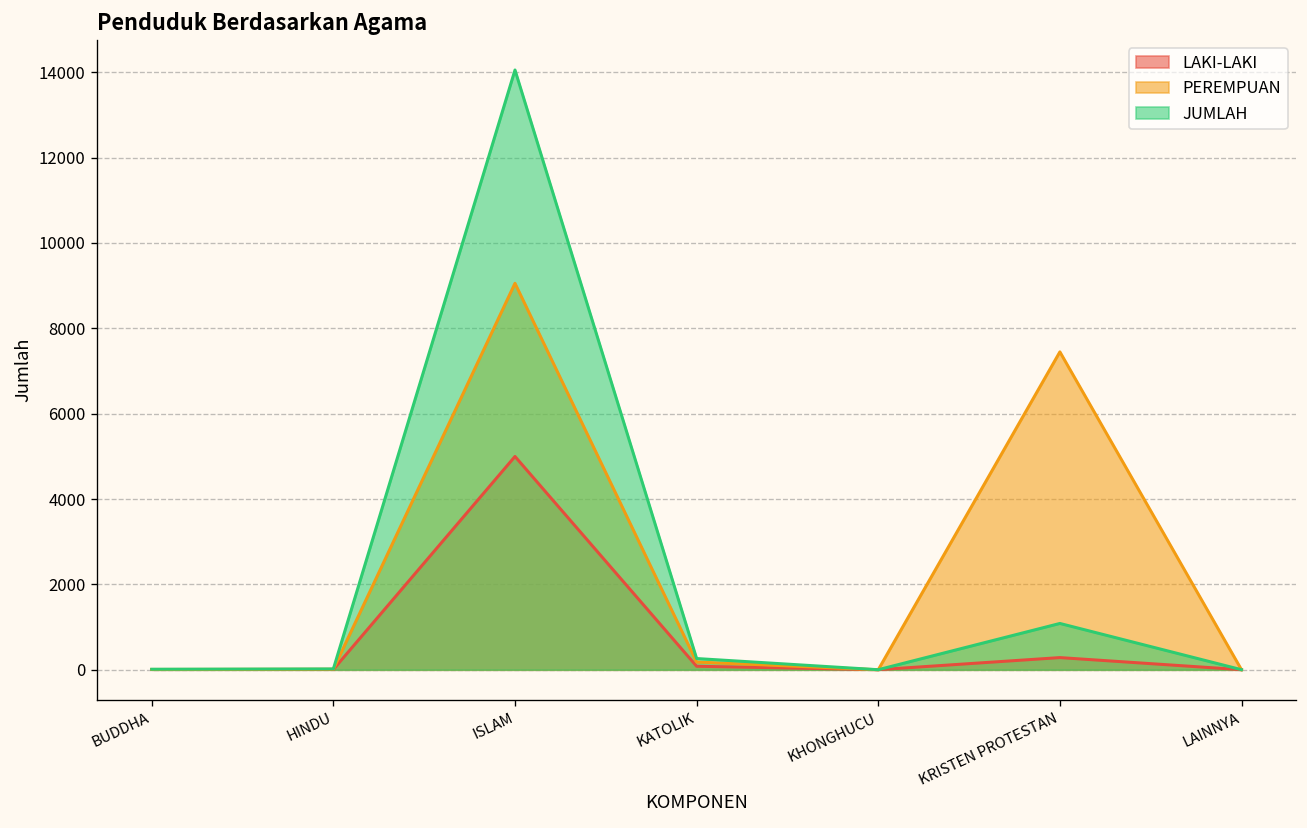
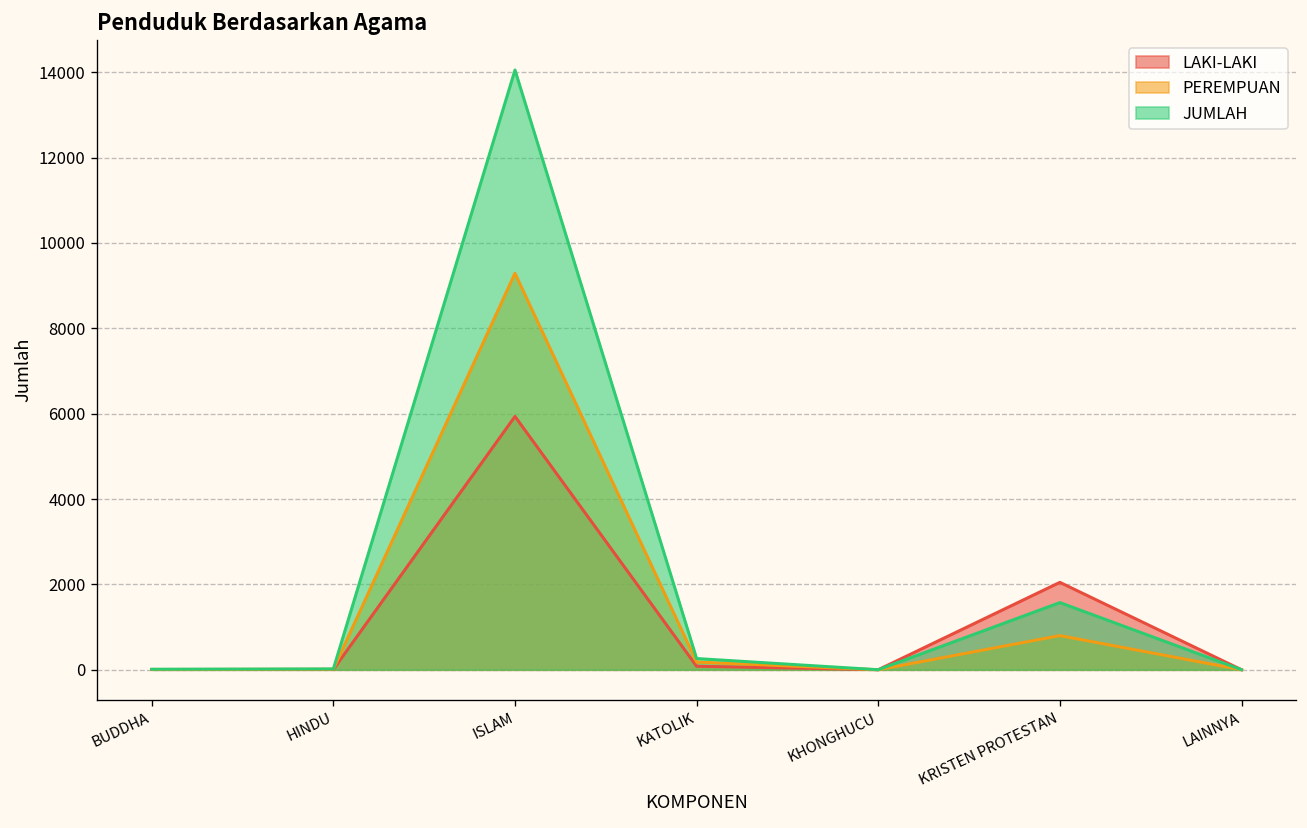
  {
    "LAKI-LAKI": {
-     "ISLAM": 5000,
+     "ISLAM": 5900,
      "KATOLIK": 100,
-     "KRISTEN PROTESTAN": 300
+     "KRISTEN PROTESTAN": 2000
    },
    "PEREMPUAN": {
-     "ISLAM": 9100,
+     "ISLAM": 9300,
      "KATOLIK": 200,
-     "KRISTEN PROTESTAN": 7400
+     "KRISTEN PROTESTAN": 800
    },
    "JUMLAH": {
      "ISLAM": 14100,
      "KATOLIK": 300,
-     "KRISTEN PROTESTAN": 1100
+     "KRISTEN PROTESTAN": 1600
    }
  }
